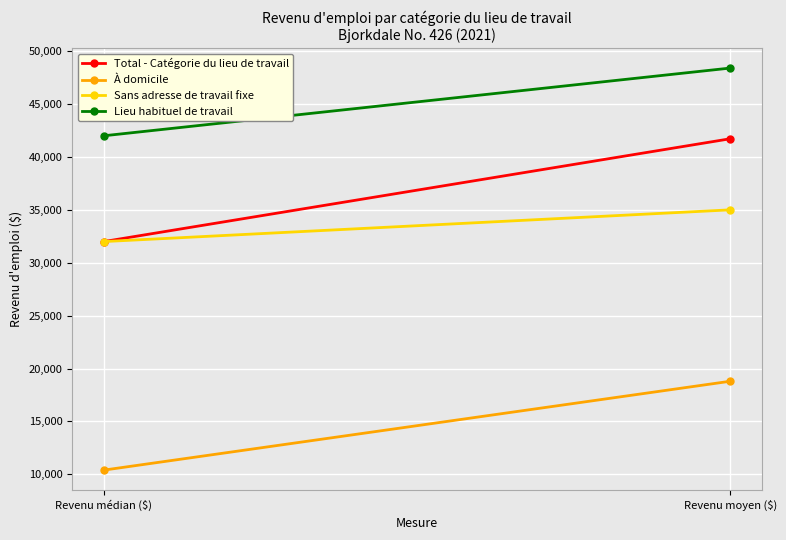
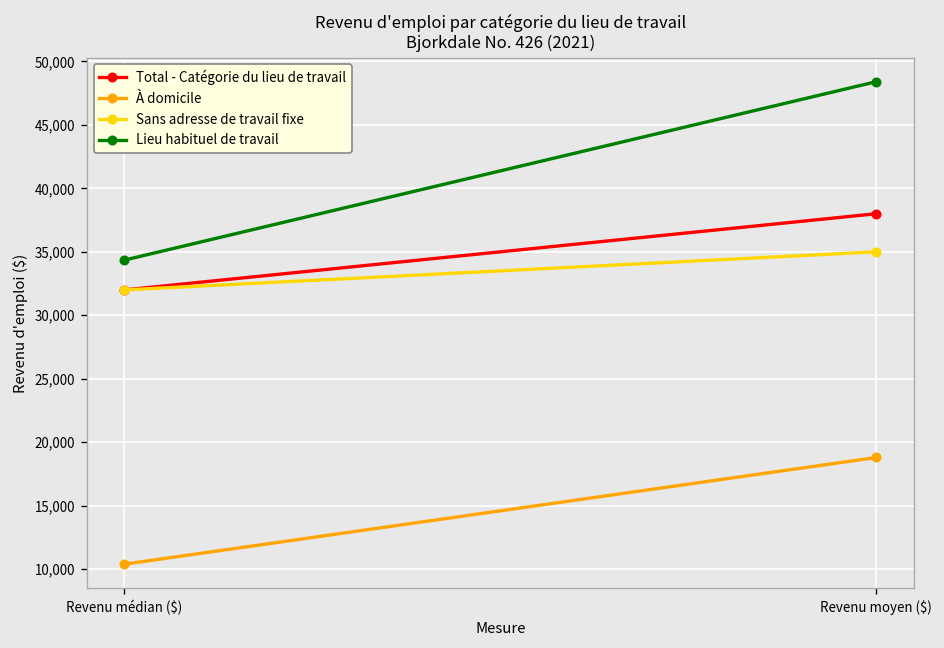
  {
    "Total - Catégorie du lieu de travail": {
-     "Revenu moyen ($)": "41,700"
+     "Revenu moyen ($)": "38,000"
    },
    "Lieu habituel de travail": {
-     "Revenu médian ($)": "42,000",
+     "Revenu médian ($)": "34,400",
      "Revenu moyen ($)": "48,400"
    }
  }
